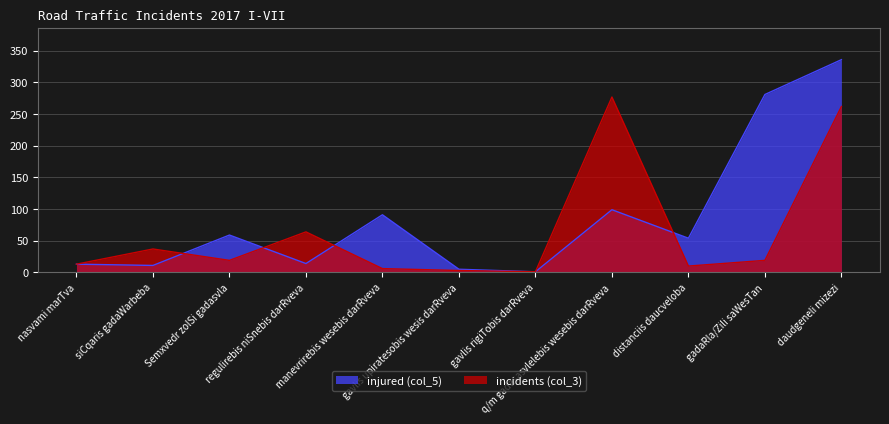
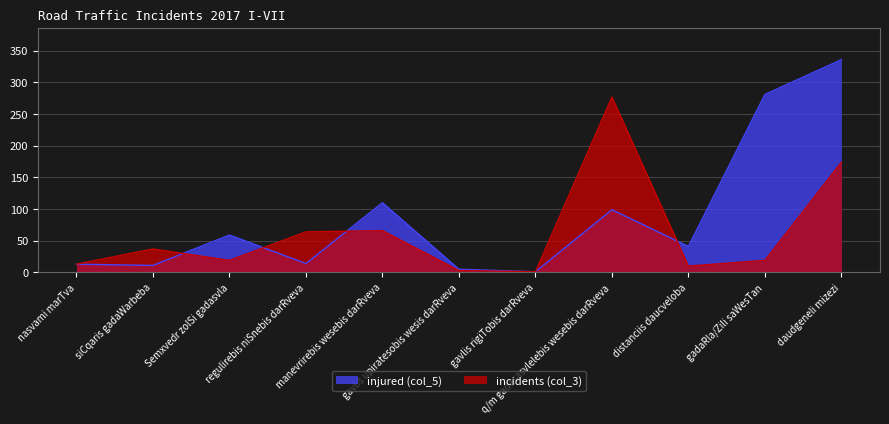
  {
    "injured (col_5)": {
      "siCqaris gadaWarbeba": 10,
      "Semxvedr zolSi gadasvla": 60,
      "regulirebis niSnebis darRveva": 10,
-     "manevrirebis wesebis darRveva": 90,
+     "manevrirebis wesebis darRveva": 110,
      "q/m gadasasvlelebis wesebis darRveva": 100,
-     "distanciis daucveloba": 50,
+     "distanciis daucveloba": 40,
      "gadaRla/Zili saWesTan": 280,
      "daudgeneli mizezi": 340
    },
    "incidents (col_3)": {
      "siCqaris gadaWarbeba": 40,
      "Semxvedr zolSi gadasvla": 20,
      "regulirebis niSnebis darRveva": 60,
-     "manevrirebis wesebis darRveva": 10,
+     "manevrirebis wesebis darRveva": 70,
      "q/m gadasasvlelebis wesebis darRveva": 280,
      "distanciis daucveloba": 10,
      "gadaRla/Zili saWesTan": 20,
-     "daudgeneli mizezi": 260
+     "daudgeneli mizezi": 170
    }
  }
